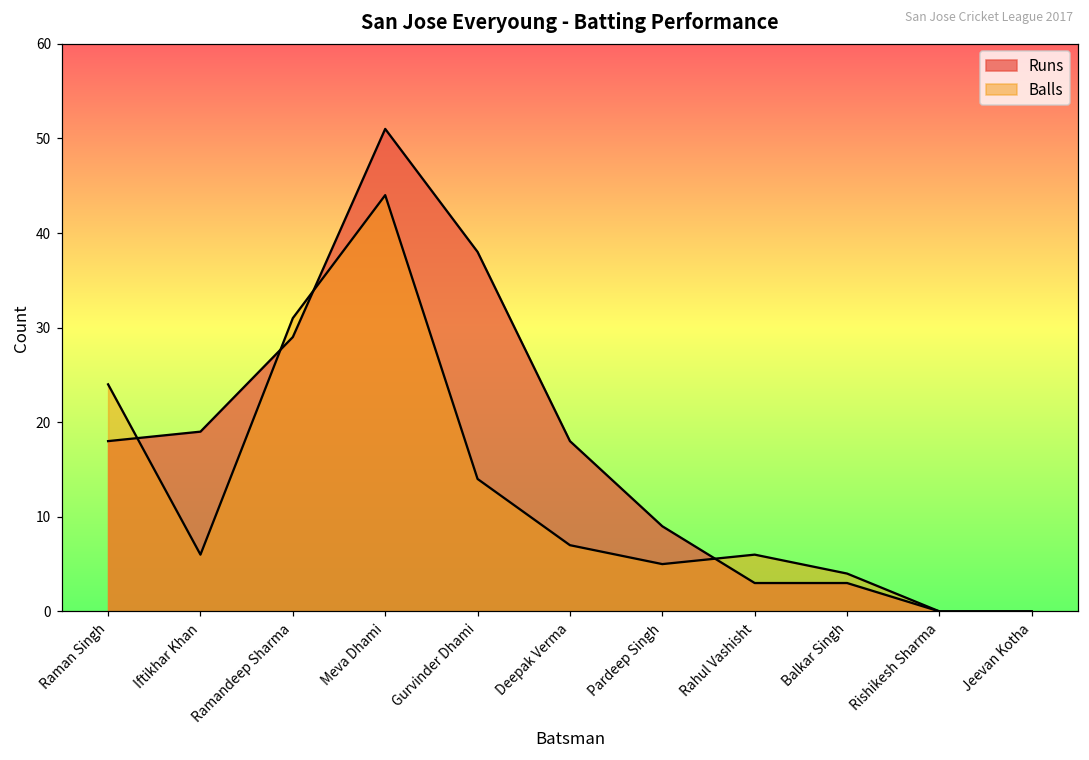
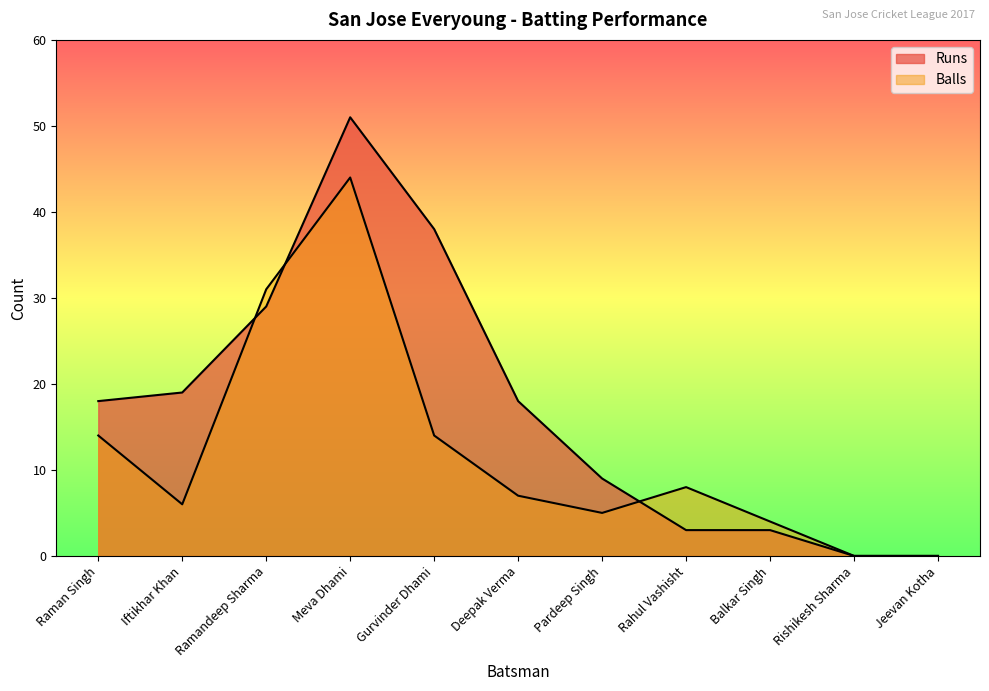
  {
    "Runs": {
      "Raman Singh": 18,
      "Iftikhar Khan": 19,
      "Ramandeep Sharma": 29,
      "Meva Dhami": 51,
      "Gurvinder Dhami": 38,
      "Deepak Verma": 18,
      "Pardeep Singh": 9,
      "Rahul Vashisht": 3,
      "Balkar Singh": 3
    },
    "Balls": {
-     "Raman Singh": 24,
+     "Raman Singh": 14,
      "Iftikhar Khan": 6,
      "Ramandeep Sharma": 31,
      "Meva Dhami": 44,
      "Gurvinder Dhami": 14,
      "Deepak Verma": 7,
      "Pardeep Singh": 5,
-     "Rahul Vashisht": 6,
+     "Rahul Vashisht": 8,
      "Balkar Singh": 4
    }
  }
